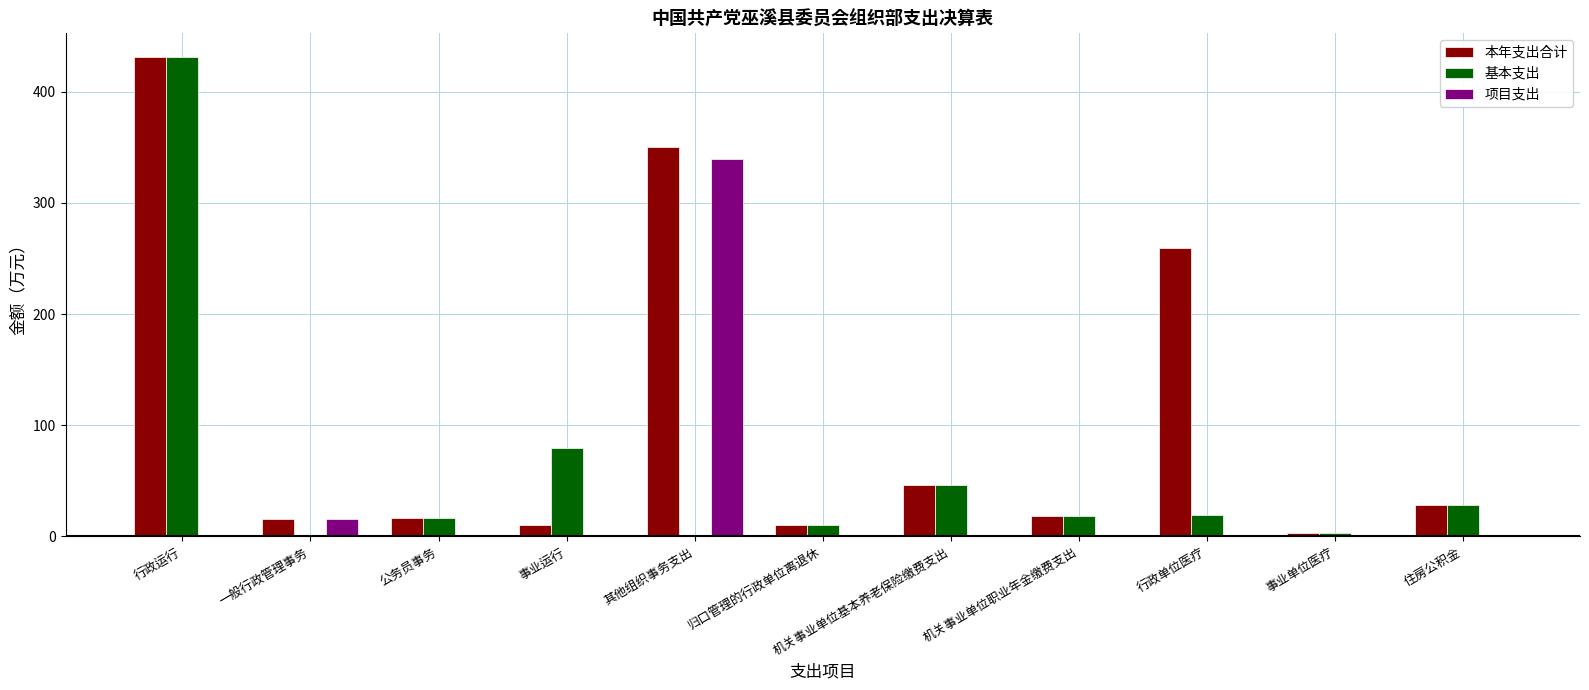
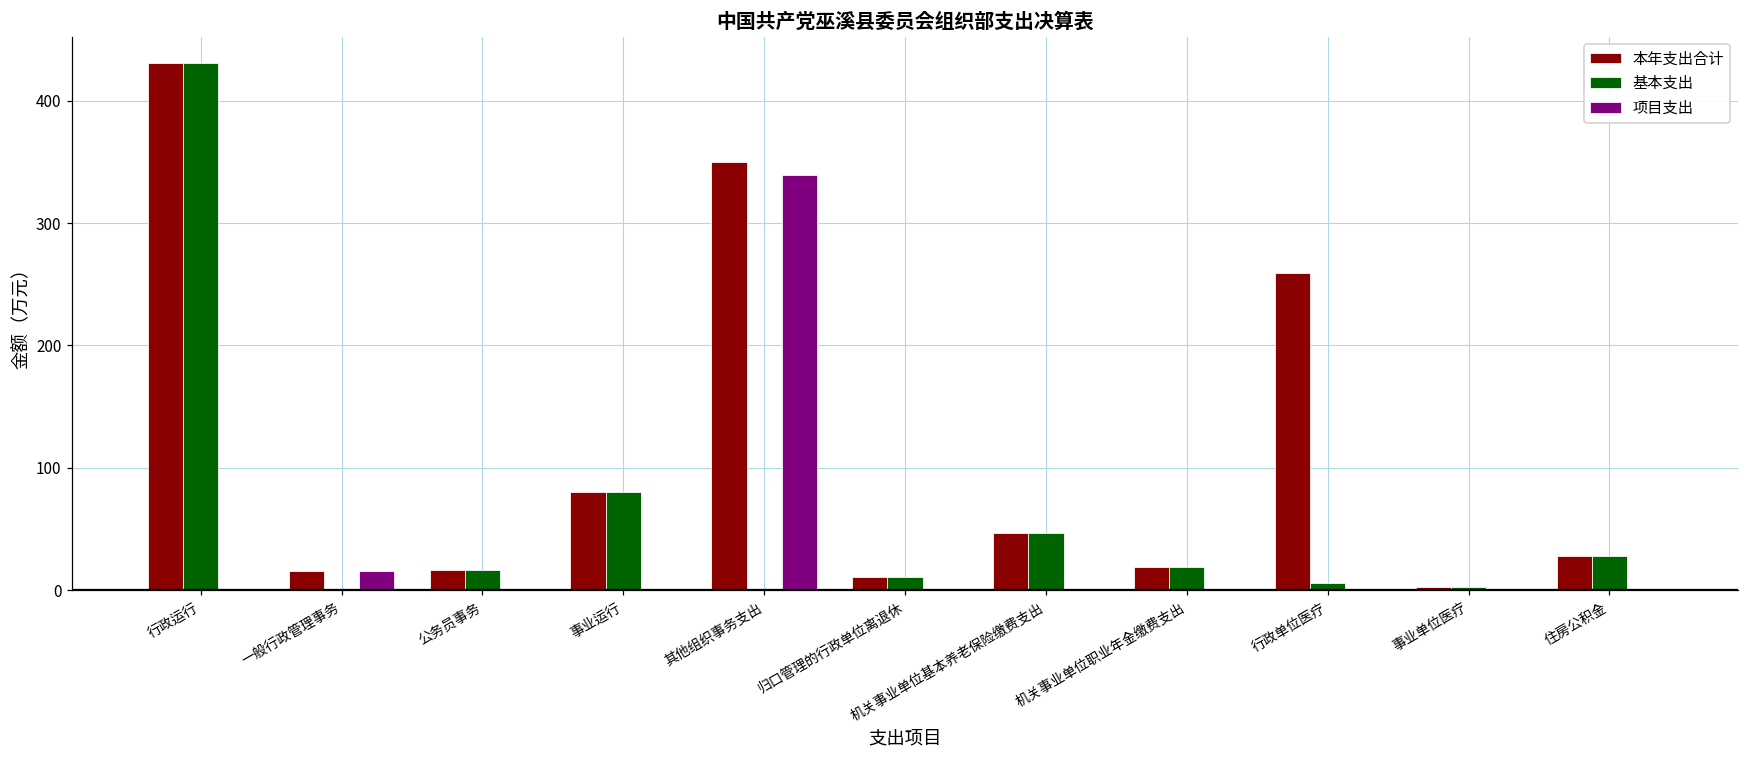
  {
    "本年支出合计": {
      "行政运行": 431,
      "一般行政管理事务": 16,
      "公务员事务": 17,
-     "事业运行": 11,
+     "事业运行": 80,
      "其他组织事务支出": 350,
      "归口管理的行政单位离退休": 11,
      "机关事业单位基本养老保险缴费支出": 47,
      "机关事业单位职业年金缴费支出": 19,
      "行政单位医疗": 259,
      "事业单位医疗": 3,
      "住房公积金": 28
    },
    "基本支出": {
      "行政运行": 431,
      "一般行政管理事务": 0,
      "公务员事务": 17,
      "事业运行": 80,
      "其他组织事务支出": 0,
      "归口管理的行政单位离退休": 11,
      "机关事业单位基本养老保险缴费支出": 47,
      "机关事业单位职业年金缴费支出": 19,
-     "行政单位医疗": 19,
+     "行政单位医疗": 6,
      "事业单位医疗": 3,
      "住房公积金": 28
    },
    "项目支出": {
      "行政运行": 0,
      "一般行政管理事务": 16,
      "公务员事务": 0,
      "事业运行": 0,
      "其他组织事务支出": 339,
      "归口管理的行政单位离退休": 0,
      "机关事业单位基本养老保险缴费支出": 0,
      "机关事业单位职业年金缴费支出": 0,
      "行政单位医疗": 0,
      "事业单位医疗": 0,
      "住房公积金": 0
    }
  }
